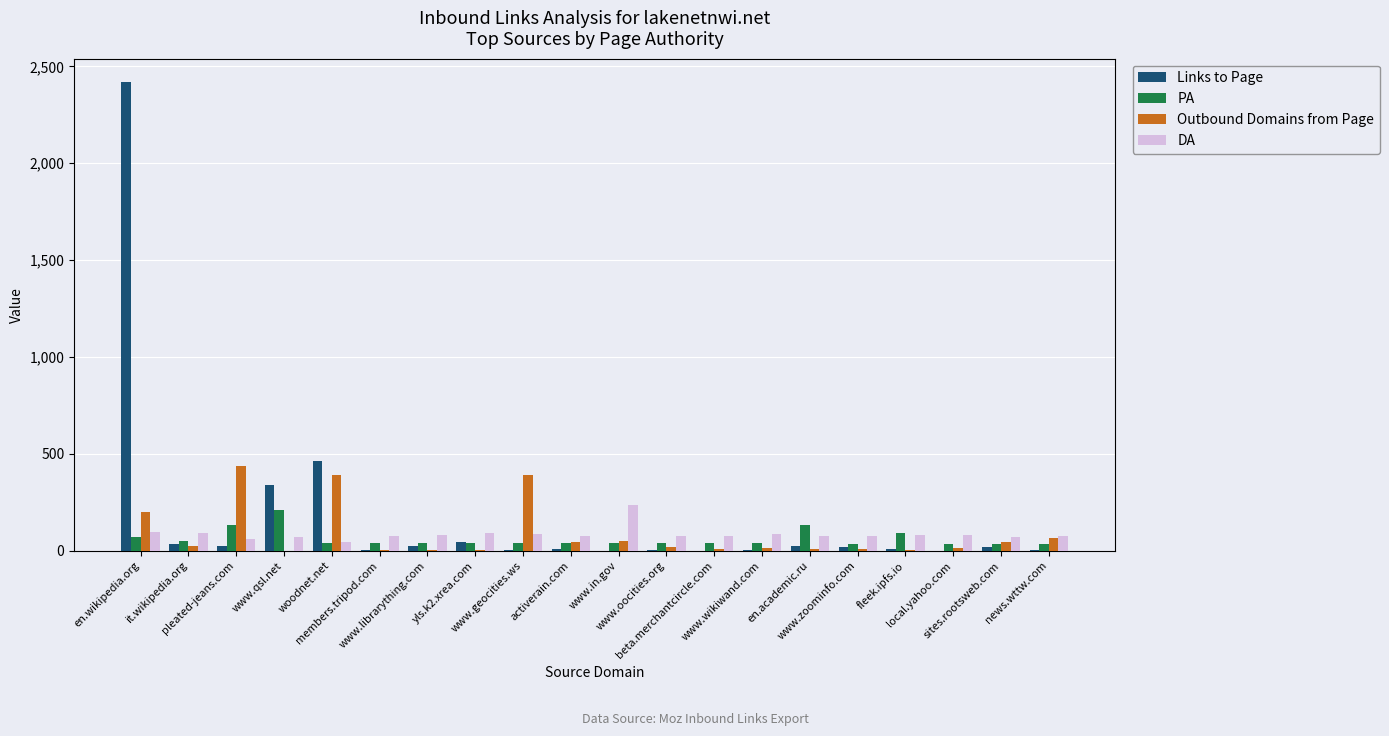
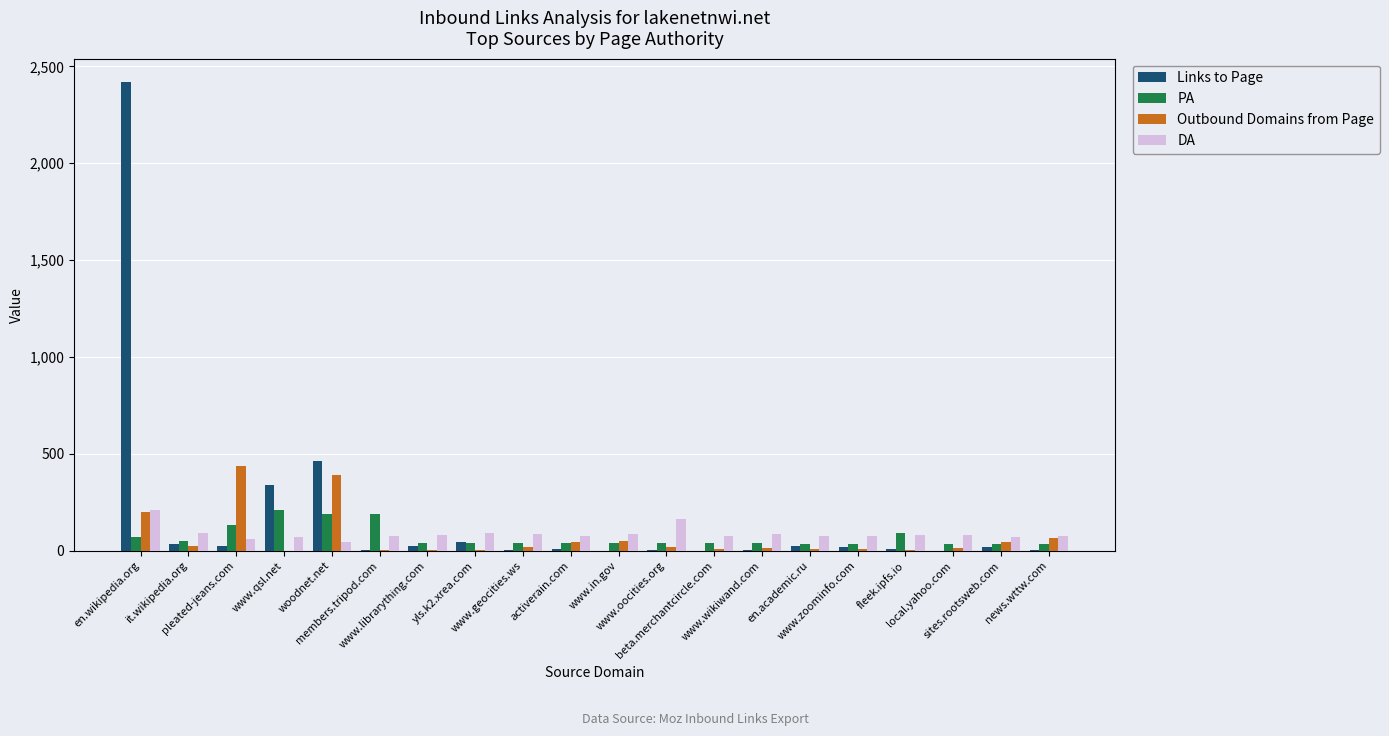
  {
    "Links to Page": {
      "en.wikipedia.org": "2,420",
      "it.wikipedia.org": "30",
      "pleated-jeans.com": "20",
      "www.qsl.net": "340",
      "woodnet.net": "470",
      "www.librarything.com": "20",
      "yls.k2.xrea.com": "50",
      "en.academic.ru": "30",
      "www.zoominfo.com": "20",
      "sites.rootsweb.com": "20"
    },
    "PA": {
      "en.wikipedia.org": "70",
      "it.wikipedia.org": "50",
      "pleated-jeans.com": "130",
      "www.qsl.net": "210",
-     "woodnet.net": "40",
-     "members.tripod.com": "40",
+     "woodnet.net": "190",
+     "members.tripod.com": "190",
      "www.librarything.com": "40",
      "yls.k2.xrea.com": "40",
      "www.geocities.ws": "40",
      "activerain.com": "40",
      "www.in.gov": "40",
      "www.oocities.org": "40",
      "beta.merchantcircle.com": "40",
      "www.wikiwand.com": "40",
-     "en.academic.ru": "130",
+     "en.academic.ru": "40",
      "www.zoominfo.com": "40",
      "fleek.ipfs.io": "90",
      "local.yahoo.com": "40",
      "sites.rootsweb.com": "40",
      "news.wttw.com": "40"
    },
    "Outbound Domains from Page": {
      "en.wikipedia.org": "200",
      "it.wikipedia.org": "30",
      "pleated-jeans.com": "440",
      "woodnet.net": "390",
-     "www.geocities.ws": "390",
+     "www.geocities.ws": "20",
      "activerain.com": "50",
      "www.in.gov": "50",
      "www.oocities.org": "20",
      "www.wikiwand.com": "20",
      "local.yahoo.com": "20",
      "sites.rootsweb.com": "40",
      "news.wttw.com": "70"
    },
    "DA": {
-     "en.wikipedia.org": "100",
+     "en.wikipedia.org": "210",
      "it.wikipedia.org": "90",
      "pleated-jeans.com": "60",
      "www.qsl.net": "70",
      "woodnet.net": "40",
      "members.tripod.com": "80",
      "www.librarything.com": "80",
      "yls.k2.xrea.com": "90",
      "www.geocities.ws": "90",
      "activerain.com": "80",
-     "www.in.gov": "240",
-     "www.oocities.org": "80",
+     "www.in.gov": "90",
+     "www.oocities.org": "160",
      "beta.merchantcircle.com": "80",
      "www.wikiwand.com": "90",
      "en.academic.ru": "80",
      "www.zoominfo.com": "80",
      "fleek.ipfs.io": "80",
      "local.yahoo.com": "80",
      "sites.rootsweb.com": "70",
      "news.wttw.com": "80"
    }
  }
